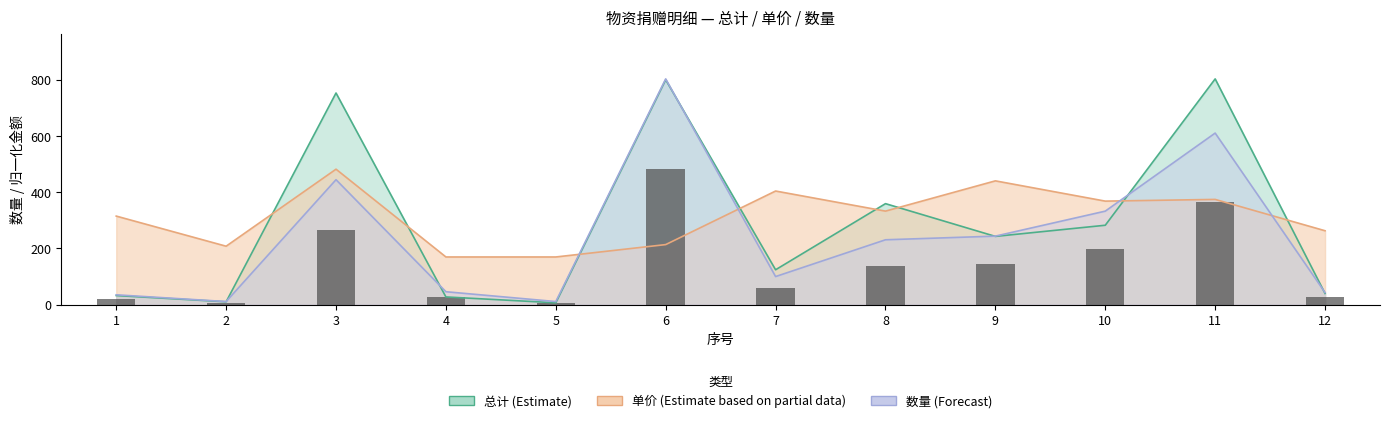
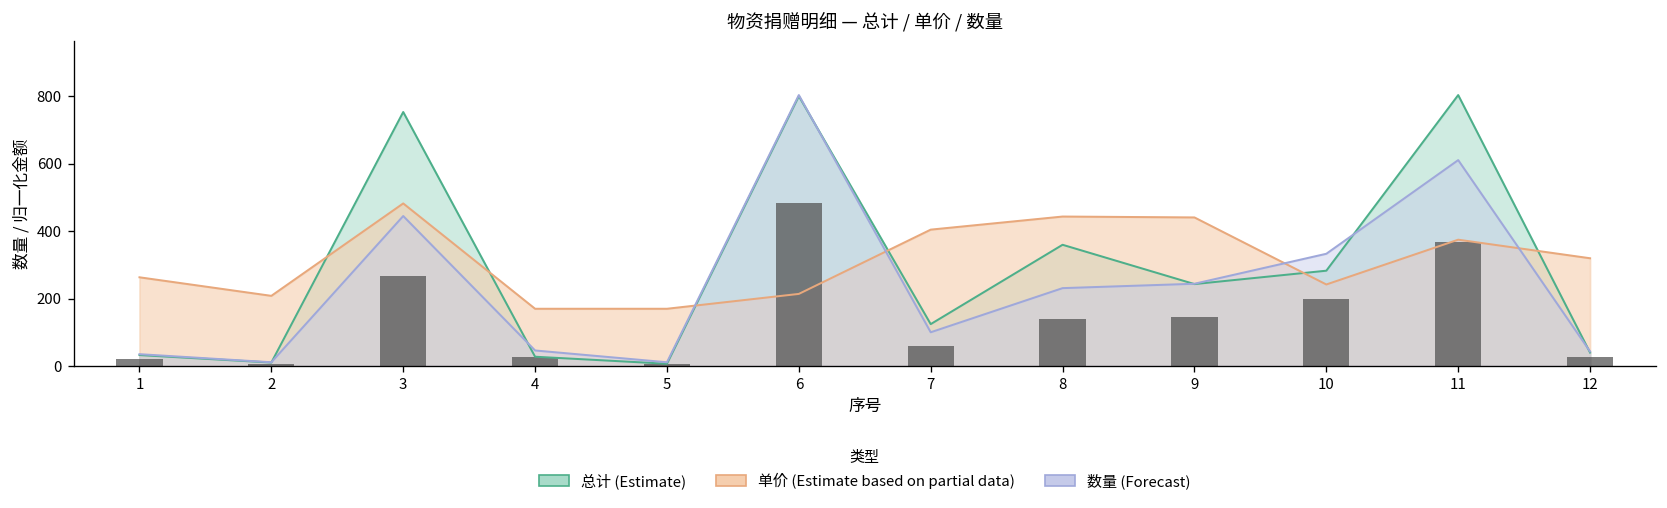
  {
    "单价 (Estimate based on partial data)": {
-     "1": 320,
+     "1": 260,
      "2": 210,
      "3": 480,
      "4": 170,
      "5": 170,
      "6": 210,
      "7": 400,
-     "8": 330,
+     "8": 440,
      "9": 440,
-     "10": 370,
+     "10": 240,
      "11": 370,
-     "12": 260
+     "12": 320
    }
  }
